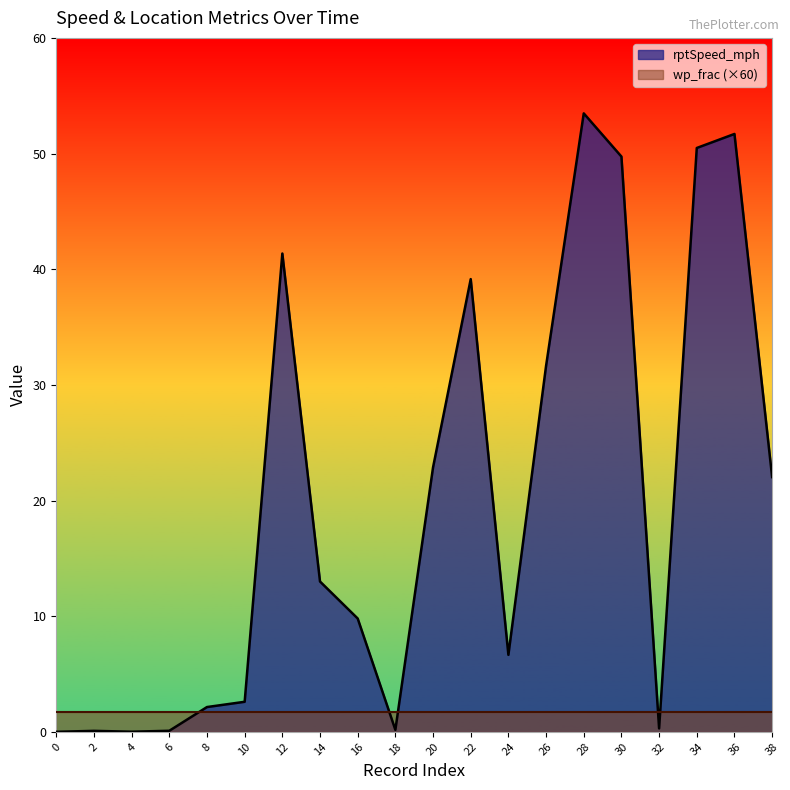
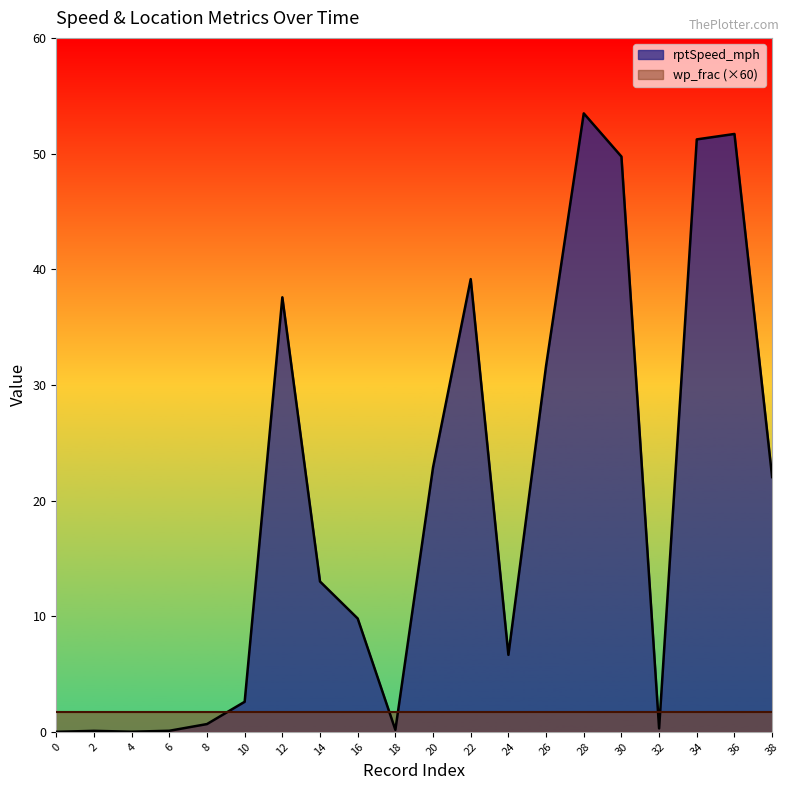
  {
    "rptSpeed_mph": {
      "0": 0.0,
      "2": 0.1,
      "4": 0.0,
      "6": 0.1,
-     "8": 2.1,
+     "8": 0.7,
      "10": 2.6,
-     "12": 41.4,
+     "12": 37.6,
      "14": 13.0,
      "16": 9.8,
      "18": 0.2,
      "20": 22.9,
      "22": 39.1,
      "24": 6.7,
      "26": 31.6,
      "28": 53.5,
      "30": 49.7,
      "32": 0.3,
-     "34": 50.5,
+     "34": 51.2,
      "36": 51.7,
      "38": 22.0
    },
    "wp_frac (×60)": {
      "0": 1.7,
      "2": 1.7,
      "4": 1.7,
      "6": 1.7,
      "8": 1.7,
      "10": 1.7,
      "12": 1.7,
      "14": 1.7,
      "16": 1.7,
      "18": 1.7,
      "20": 1.7,
      "22": 1.7,
      "24": 1.7,
      "26": 1.7,
      "28": 1.7,
      "30": 1.7,
      "32": 1.7,
      "34": 1.7,
      "36": 1.7,
      "38": 1.7
    }
  }
